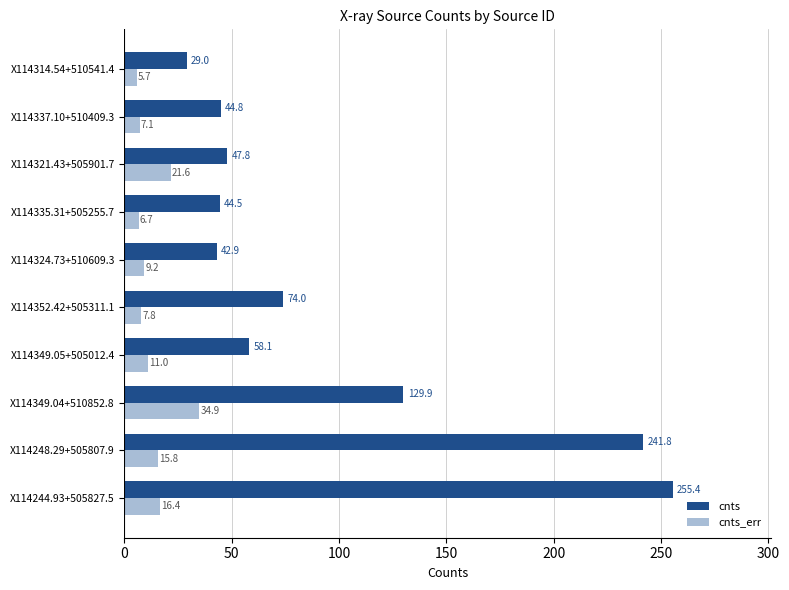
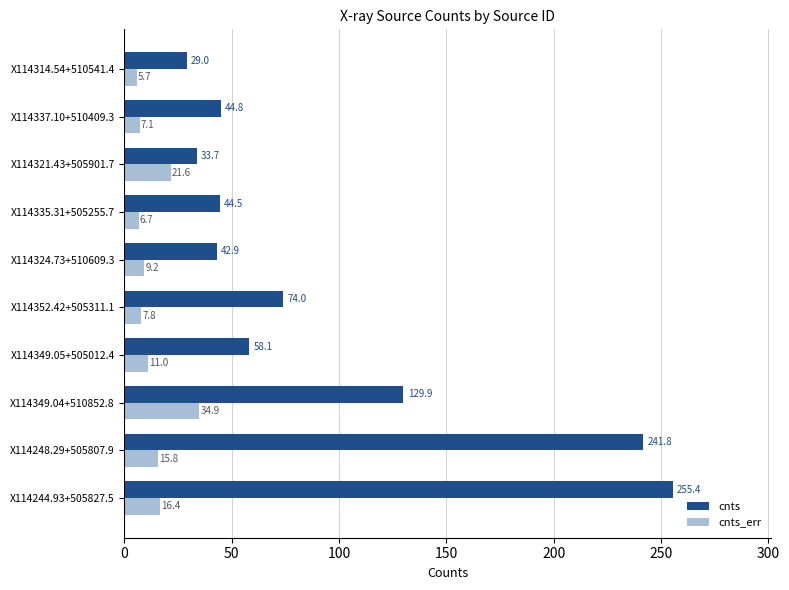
  {
    "cnts": {
      "X114314.54+510541.4": 29.0,
      "X114337.10+510409.3": 44.8,
-     "X114321.43+505901.7": 47.8,
+     "X114321.43+505901.7": 33.7,
      "X114335.31+505255.7": 44.5,
      "X114324.73+510609.3": 42.9,
      "X114352.42+505311.1": 74.0,
      "X114349.05+505012.4": 58.1,
      "X114349.04+510852.8": 129.9,
      "X114248.29+505807.9": 241.8,
      "X114244.93+505827.5": 255.4
    },
    "cnts_err": {
      "X114314.54+510541.4": 5.7,
      "X114337.10+510409.3": 7.1,
      "X114321.43+505901.7": 21.6,
      "X114335.31+505255.7": 6.7,
      "X114324.73+510609.3": 9.2,
      "X114352.42+505311.1": 7.8,
      "X114349.05+505012.4": 11.0,
      "X114349.04+510852.8": 34.9,
      "X114248.29+505807.9": 15.8,
      "X114244.93+505827.5": 16.4
    }
  }
